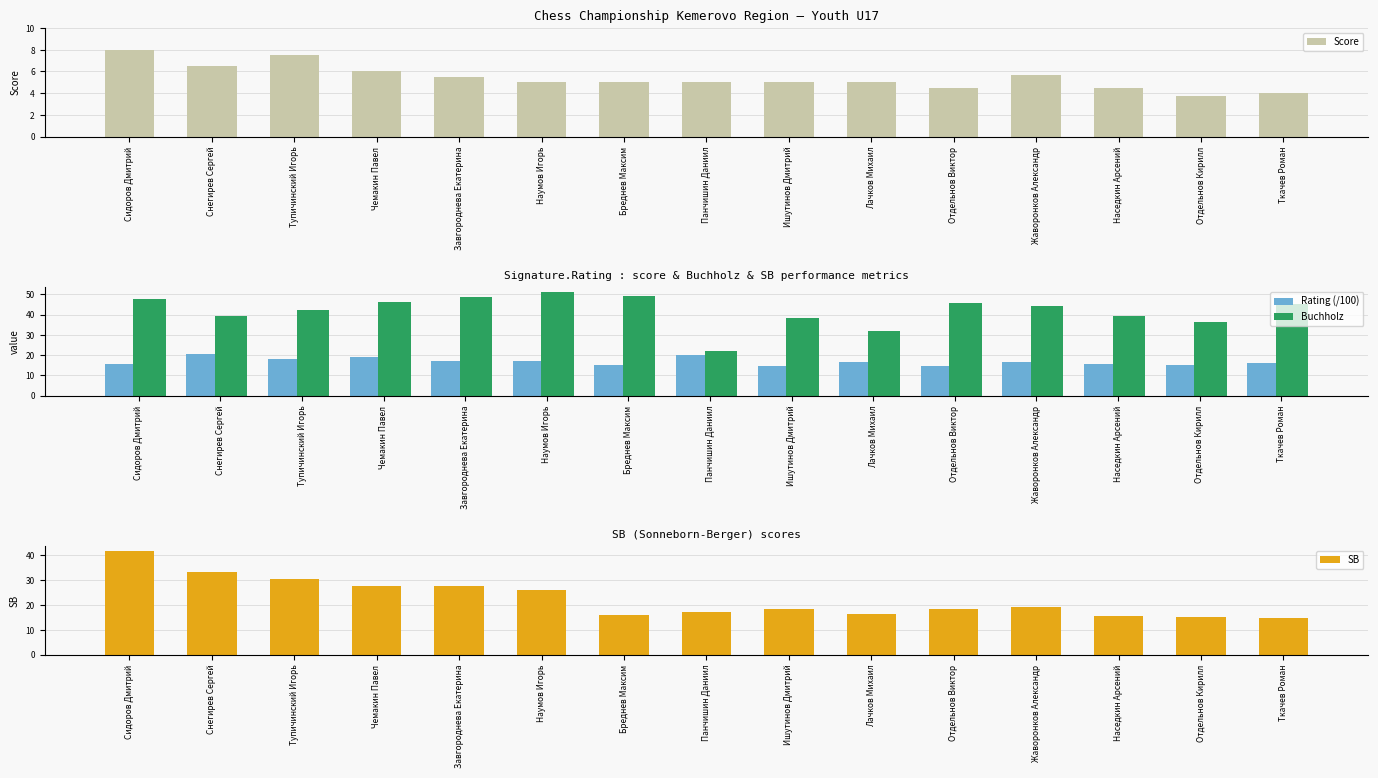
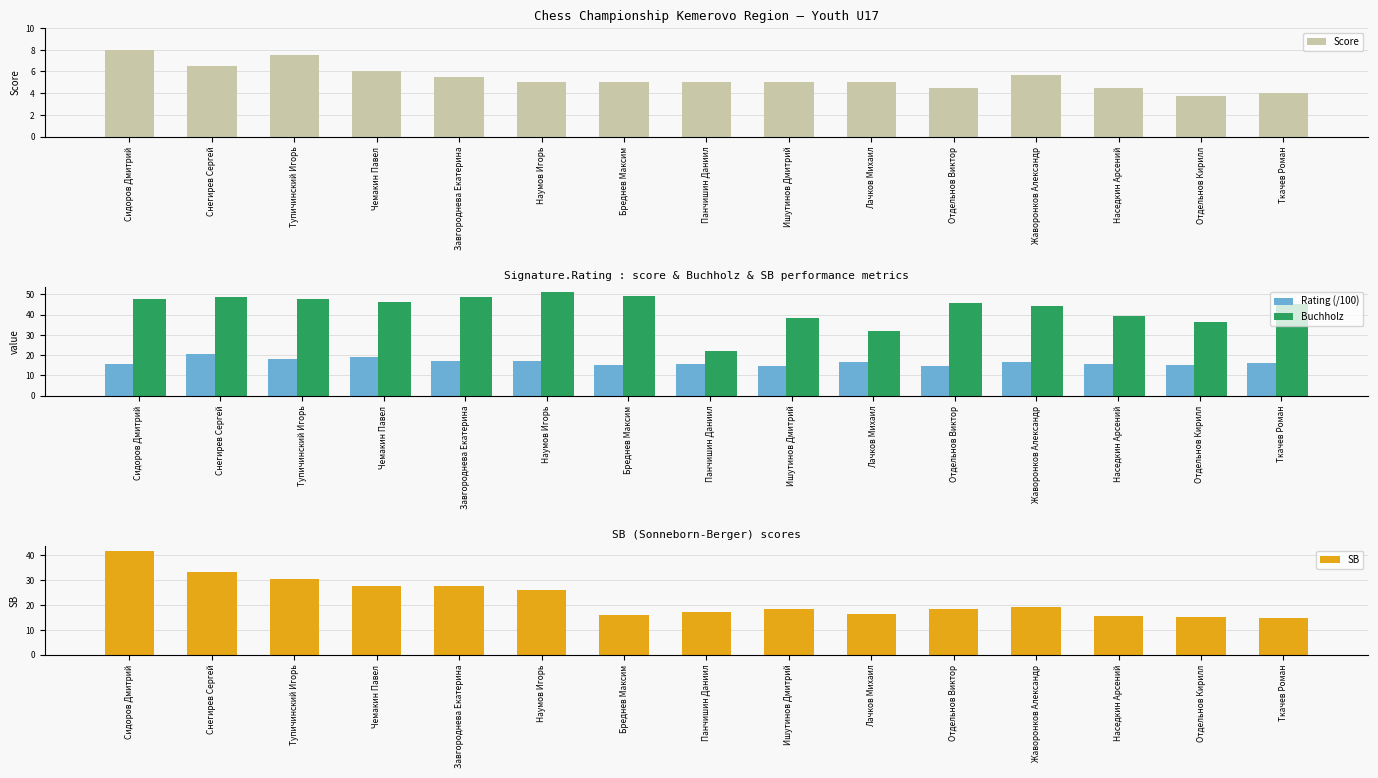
  {
    "Chess Championship Kemerovo Region — Youth U17": {
      "Сидоров Дмитрий": 8.0,
      "Снегирев Сергей": 6.5,
      "Тупичинский Игорь": 7.5,
      "Чемакин Павел": 6.0,
      "Завгороднева Екатерина": 5.5,
      "Наумов Игорь": 5.0,
      "Бреднев Максим": 5.0,
      "Панчишин Даниил": 5.0,
      "Ишутинов Дмитрий": 5.0,
      "Лачков Михаил": 5.0,
      "Отдельнов Виктор": 4.5,
      "Жаворонков Александр": 5.7,
      "Наседкин Арсений": 4.5,
      "Отдельнов Кирилл": 3.7,
      "Ткачев Роман": 4.0
    },
    "Signature.Rating : score & Buchholz & SB performance metrics": {
      "Rating (/100)": {
        "Сидоров Дмитрий": 16,
        "Снегирев Сергей": 21,
        "Тупичинский Игорь": 18,
        "Чемакин Павел": 19,
        "Завгороднева Екатерина": 17,
        "Наумов Игорь": 17,
        "Бреднев Максим": 15,
-       "Панчишин Даниил": 20,
+       "Панчишин Даниил": 16,
        "Ишутинов Дмитрий": 15,
        "Лачков Михаил": 17,
        "Отдельнов Виктор": 15,
        "Жаворонков Александр": 17,
        "Наседкин Арсений": 15,
        "Отдельнов Кирилл": 15,
        "Ткачев Роман": 16
      },
      "Buchholz": {
        "Сидоров Дмитрий": 48,
-       "Снегирев Сергей": 39,
-       "Тупичинский Игорь": 42,
+       "Снегирев Сергей": 49,
+       "Тупичинский Игорь": 48,
        "Чемакин Павел": 46,
        "Завгороднева Екатерина": 49,
        "Наумов Игорь": 51,
        "Бреднев Максим": 49,
        "Панчишин Даниил": 22,
        "Ишутинов Дмитрий": 39,
        "Лачков Михаил": 32,
        "Отдельнов Виктор": 46,
        "Жаворонков Александр": 44,
        "Наседкин Арсений": 40,
        "Отдельнов Кирилл": 37
      }
    },
    "SB (Sonneborn-Berger) scores": {
      "Сидоров Дмитрий": 42,
      "Снегирев Сергей": 33,
      "Тупичинский Игорь": 31,
      "Чемакин Павел": 28,
      "Завгороднева Екатерина": 28,
      "Наумов Игорь": 26,
      "Бреднев Максим": 16,
      "Панчишин Даниил": 17,
      "Ишутинов Дмитрий": 18,
      "Лачков Михаил": 16,
      "Отдельнов Виктор": 19,
      "Жаворонков Александр": 19,
      "Наседкин Арсений": 16,
      "Отдельнов Кирилл": 15,
      "Ткачев Роман": 15
    }
  }
